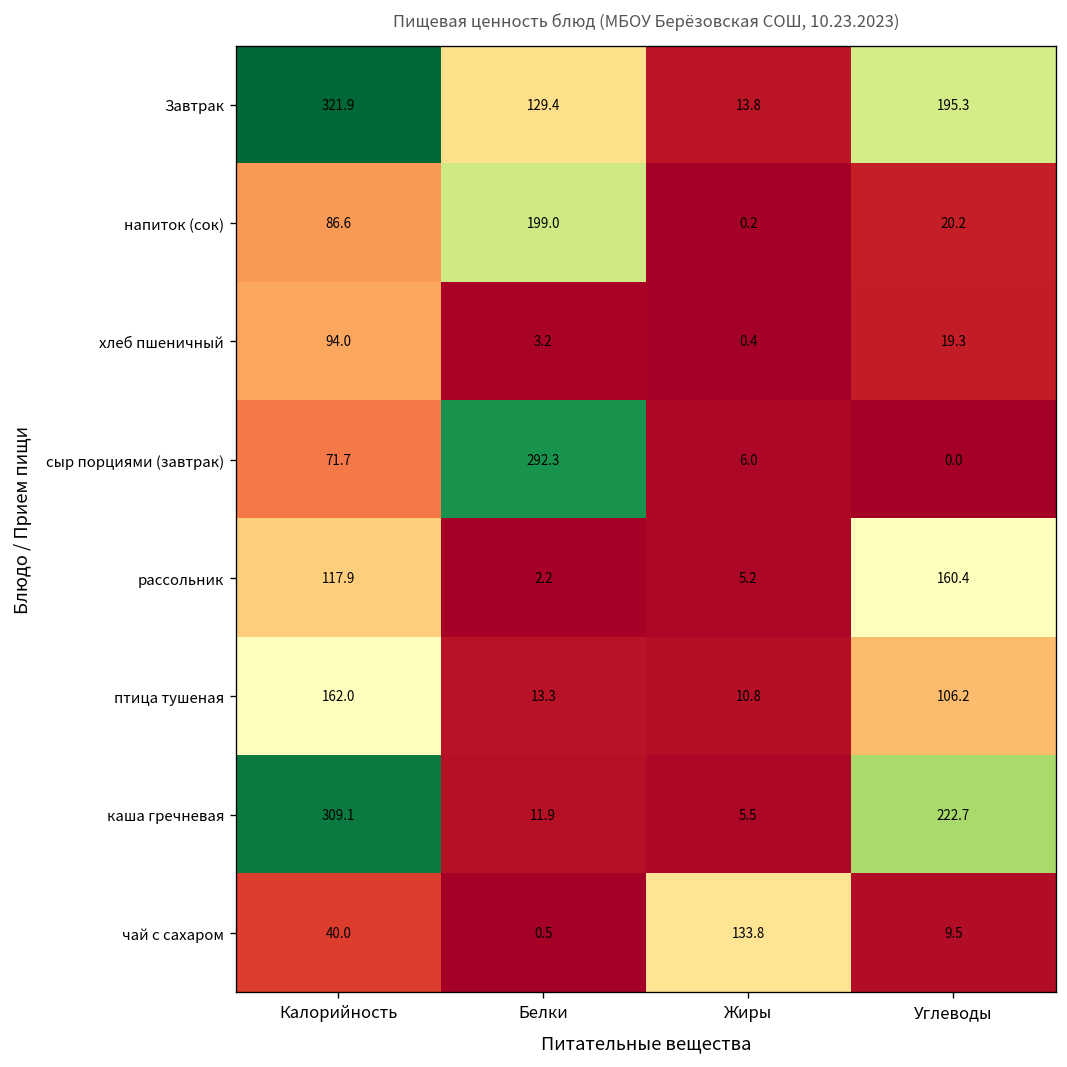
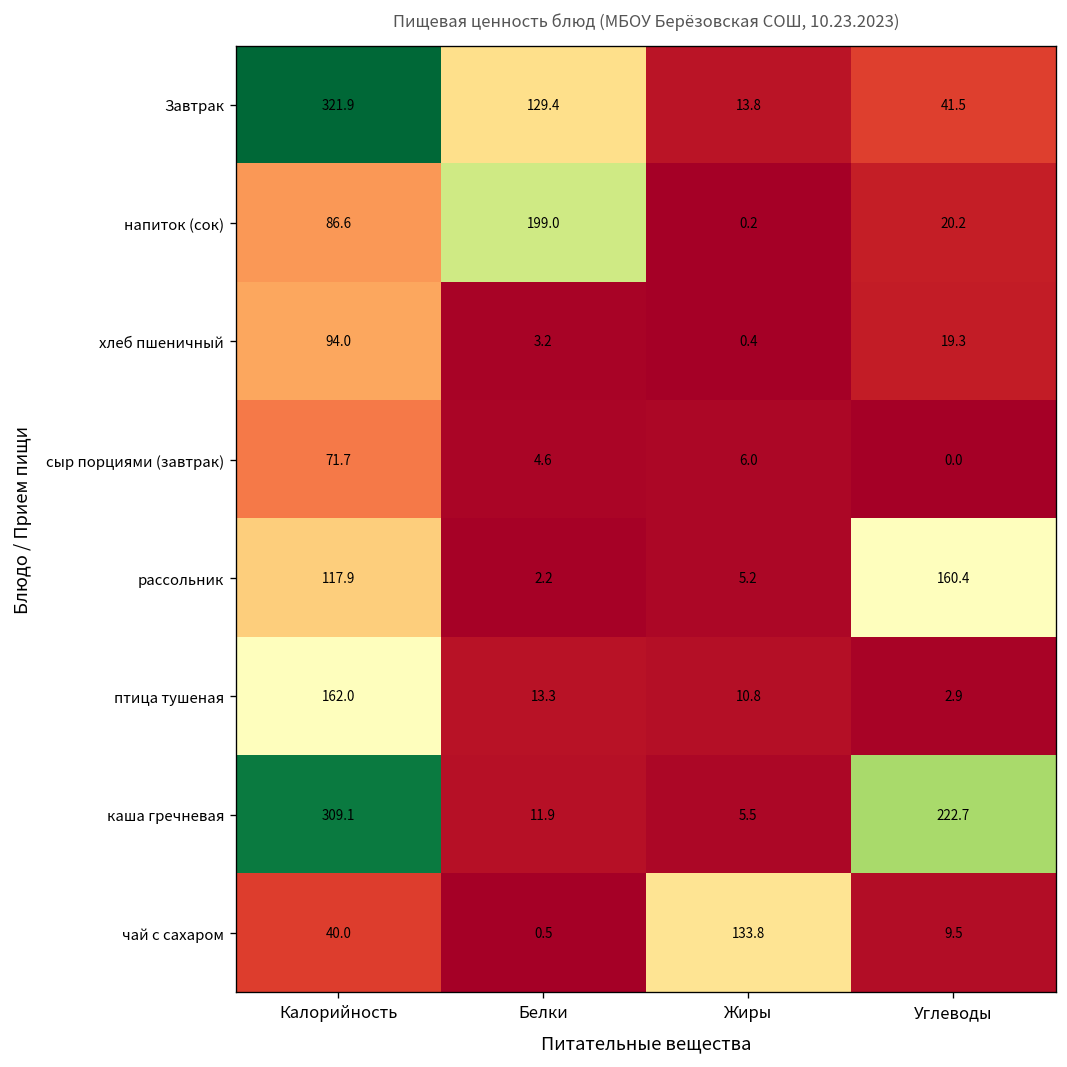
  {
    "Завтрак": {
      "Калорийность": 321.9,
      "Белки": 129.4,
      "Жиры": 13.8,
-     "Углеводы": 195.3
+     "Углеводы": 41.5
    },
    "напиток (сок)": {
      "Калорийность": 86.6,
      "Белки": 199.0,
      "Жиры": 0.2,
      "Углеводы": 20.2
    },
    "хлеб пшеничный": {
      "Калорийность": 94.0,
      "Белки": 3.2,
      "Жиры": 0.4,
      "Углеводы": 19.3
    },
    "сыр порциями (завтрак)": {
      "Калорийность": 71.7,
-     "Белки": 292.3,
+     "Белки": 4.6,
      "Жиры": 6.0,
      "Углеводы": 0.0
    },
    "рассольник": {
      "Калорийность": 117.9,
      "Белки": 2.2,
      "Жиры": 5.2,
      "Углеводы": 160.4
    },
    "птица тушеная": {
      "Калорийность": 162.0,
      "Белки": 13.3,
      "Жиры": 10.8,
-     "Углеводы": 106.2
+     "Углеводы": 2.9
    },
    "каша гречневая": {
      "Калорийность": 309.1,
      "Белки": 11.9,
      "Жиры": 5.5,
      "Углеводы": 222.7
    },
    "чай с сахаром": {
      "Калорийность": 40.0,
      "Белки": 0.5,
      "Жиры": 133.8,
      "Углеводы": 9.5
    }
  }
